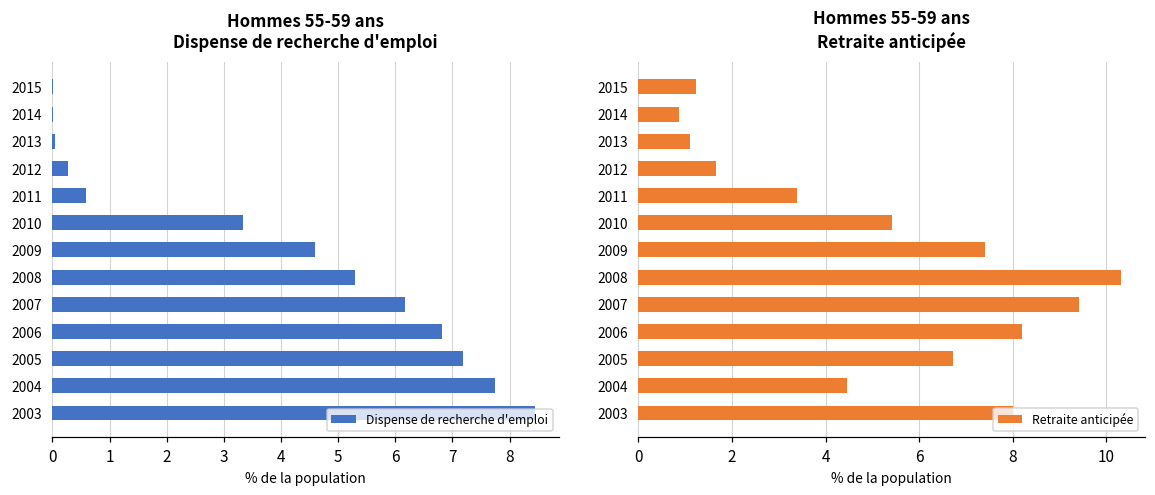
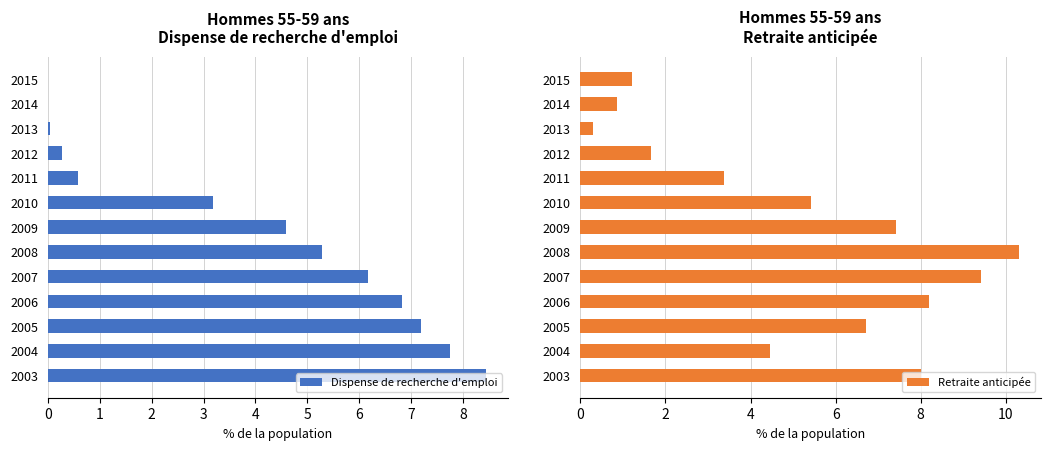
  {
    "Hommes 55-59 ans Dispense de recherche d'emploi": {
      "2012": 0.3,
      "2011": 0.6,
-     "2010": 3.3,
+     "2010": 3.2,
      "2009": 4.6,
      "2008": 5.3,
      "2007": 6.2,
      "2006": 6.8,
      "2005": 7.2,
      "2004": 7.7
    },
    "Hommes 55-59 ans Retraite anticipée": {
      "2015": 1.2,
      "2014": 0.9,
-     "2013": 1.1,
+     "2013": 0.3,
      "2012": 1.6,
      "2011": 3.4,
      "2010": 5.4,
      "2009": 7.4,
      "2008": 10.3,
      "2007": 9.4,
      "2006": 8.2,
      "2005": 6.7,
      "2004": 4.5
    }
  }
